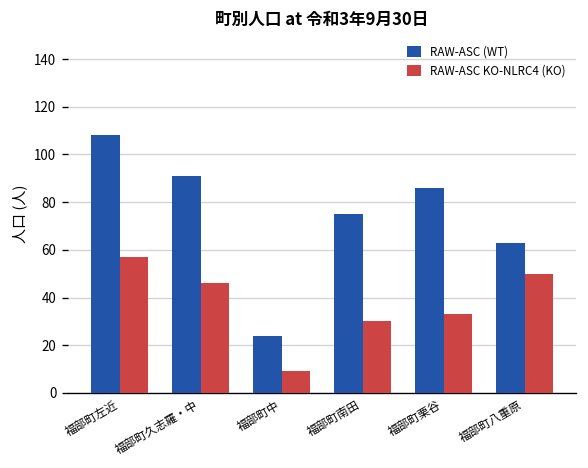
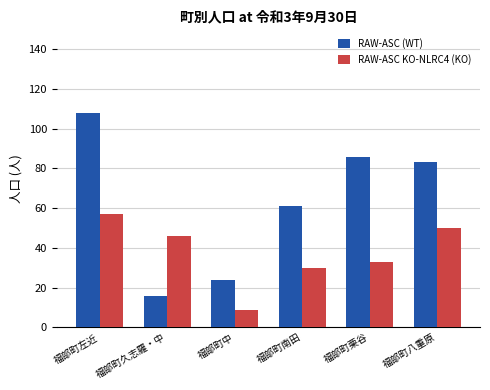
  {
    "RAW-ASC (WT)": {
      "福部町左近": 108,
-     "福部町久志羅・中": 91,
+     "福部町久志羅・中": 16,
      "福部町中": 24,
-     "福部町南田": 75,
+     "福部町南田": 61,
      "福部町栗谷": 86,
-     "福部町八重原": 63
+     "福部町八重原": 83
    },
    "RAW-ASC KO-NLRC4 (KO)": {
      "福部町左近": 57,
      "福部町久志羅・中": 46,
      "福部町中": 9,
      "福部町南田": 30,
      "福部町栗谷": 33,
      "福部町八重原": 50
    }
  }
